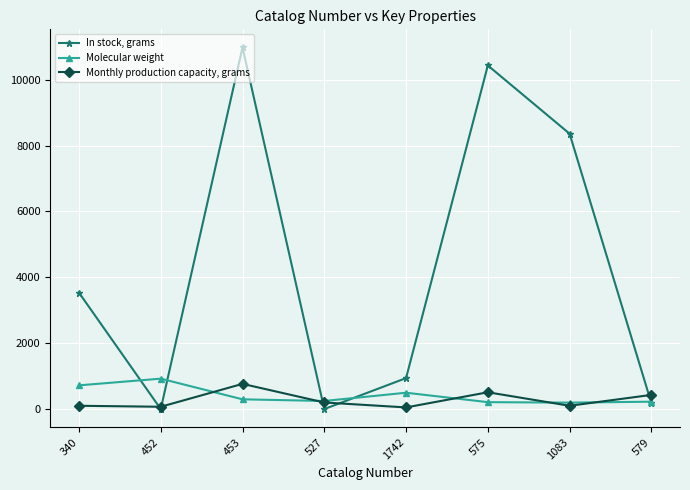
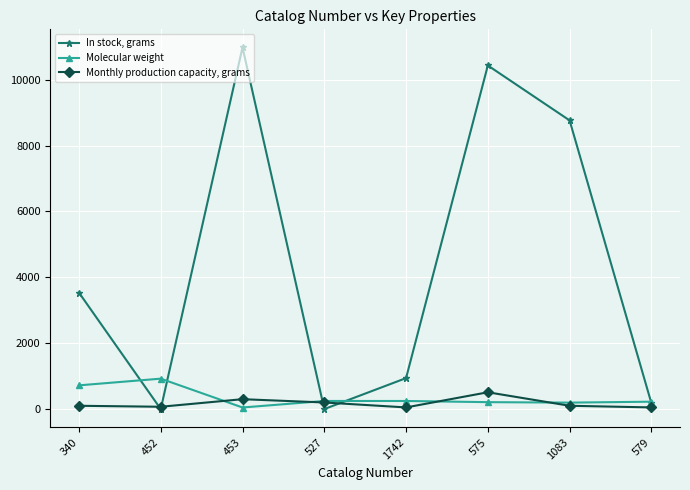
  {
    "In stock, grams": {
      "340": 3500,
      "527": 0,
      "1742": 900,
      "575": 10400,
-     "1083": 8400
+     "1083": 8800
    },
    "Molecular weight": {
      "340": 700,
      "452": 900,
-     "453": 300,
-     "1742": 500,
+     "453": 0,
+     "1742": 200,
      "575": 200,
      "1083": 200
    },
    "Monthly production capacity, grams": {
      "340": 100,
-     "453": 800,
+     "453": 300,
      "1742": 100,
      "575": 500,
      "1083": 100,
-     "579": 400
+     "579": 100
    }
  }
